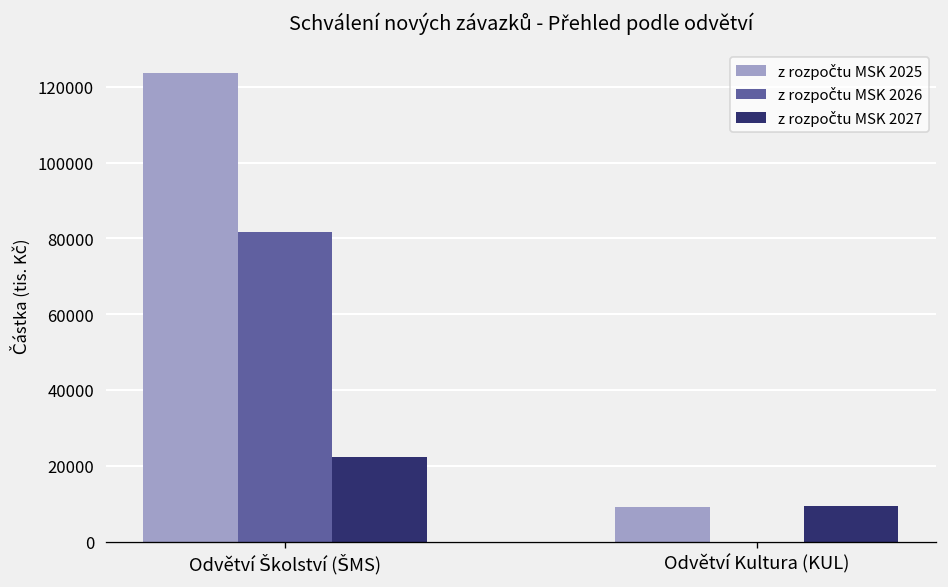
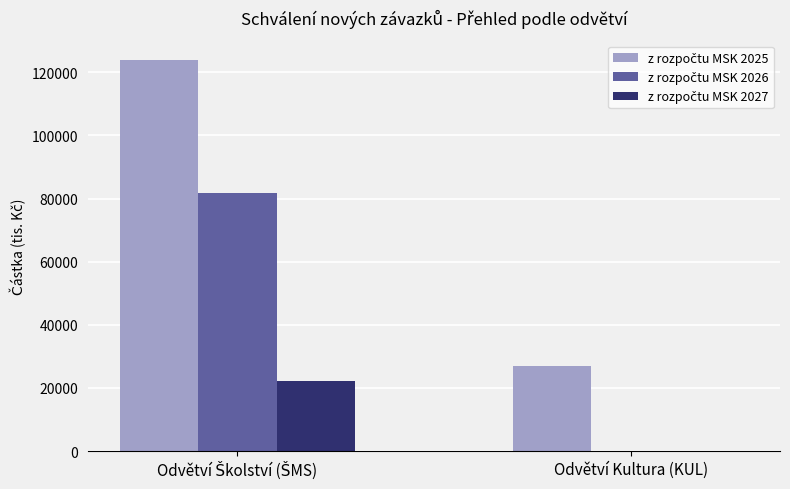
  {
    "z rozpočtu MSK 2025": {
      "Odvětví Školství (ŠMS)": 124000,
-     "Odvětví Kultura (KUL)": 9000
+     "Odvětví Kultura (KUL)": 27000
    },
    "z rozpočtu MSK 2026": {
      "Odvětví Školství (ŠMS)": 82000,
      "Odvětví Kultura (KUL)": 0
    },
    "z rozpočtu MSK 2027": {
      "Odvětví Školství (ŠMS)": 22000,
-     "Odvětví Kultura (KUL)": 9000
+     "Odvětví Kultura (KUL)": 0
    }
  }
